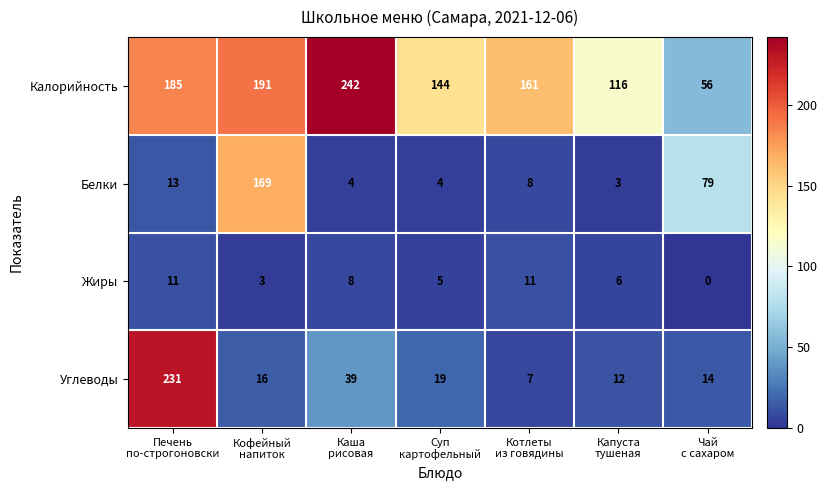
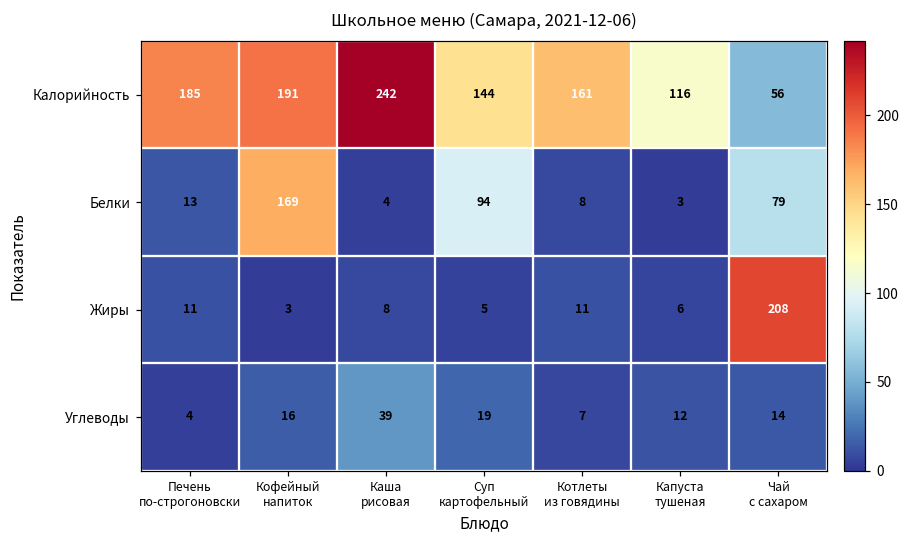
  {
    "Калорийность": {
      "Печень по-строгоновски": 185,
      "Кофейный напиток": 191,
      "Каша рисовая": 242,
      "Суп картофельный": 144,
      "Котлеты из говядины": 161,
      "Капуста тушеная": 116,
      "Чай с сахаром": 56
    },
    "Белки": {
      "Печень по-строгоновски": 13,
      "Кофейный напиток": 169,
      "Каша рисовая": 4,
-     "Суп картофельный": 4,
+     "Суп картофельный": 94,
      "Котлеты из говядины": 8,
      "Капуста тушеная": 3,
      "Чай с сахаром": 79
    },
    "Жиры": {
      "Печень по-строгоновски": 11,
      "Кофейный напиток": 3,
      "Каша рисовая": 8,
      "Суп картофельный": 5,
      "Котлеты из говядины": 11,
      "Капуста тушеная": 6,
-     "Чай с сахаром": 0
+     "Чай с сахаром": 208
    },
    "Углеводы": {
-     "Печень по-строгоновски": 231,
+     "Печень по-строгоновски": 4,
      "Кофейный напиток": 16,
      "Каша рисовая": 39,
      "Суп картофельный": 19,
      "Котлеты из говядины": 7,
      "Капуста тушеная": 12,
      "Чай с сахаром": 14
    }
  }
